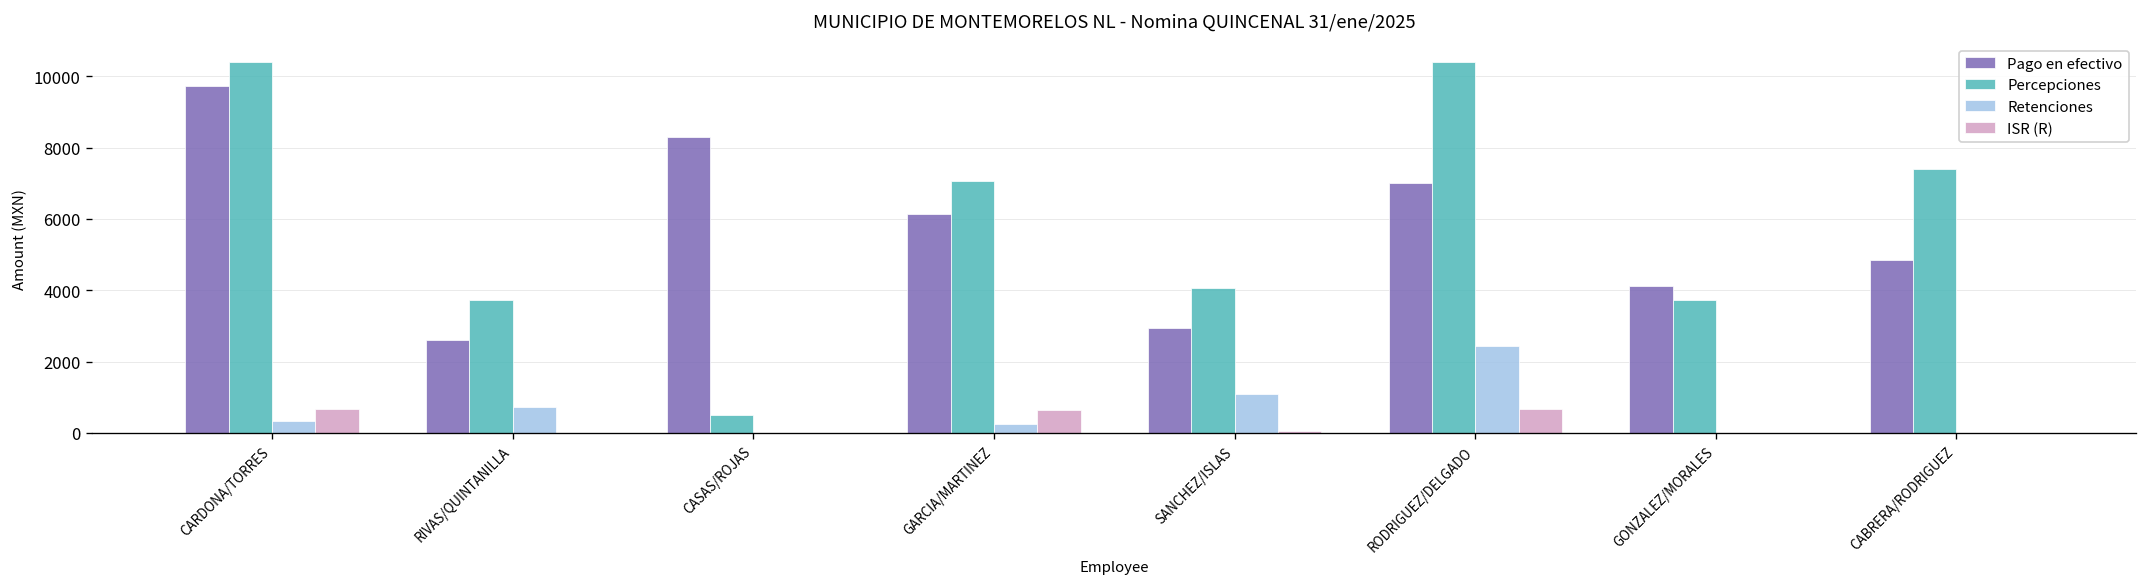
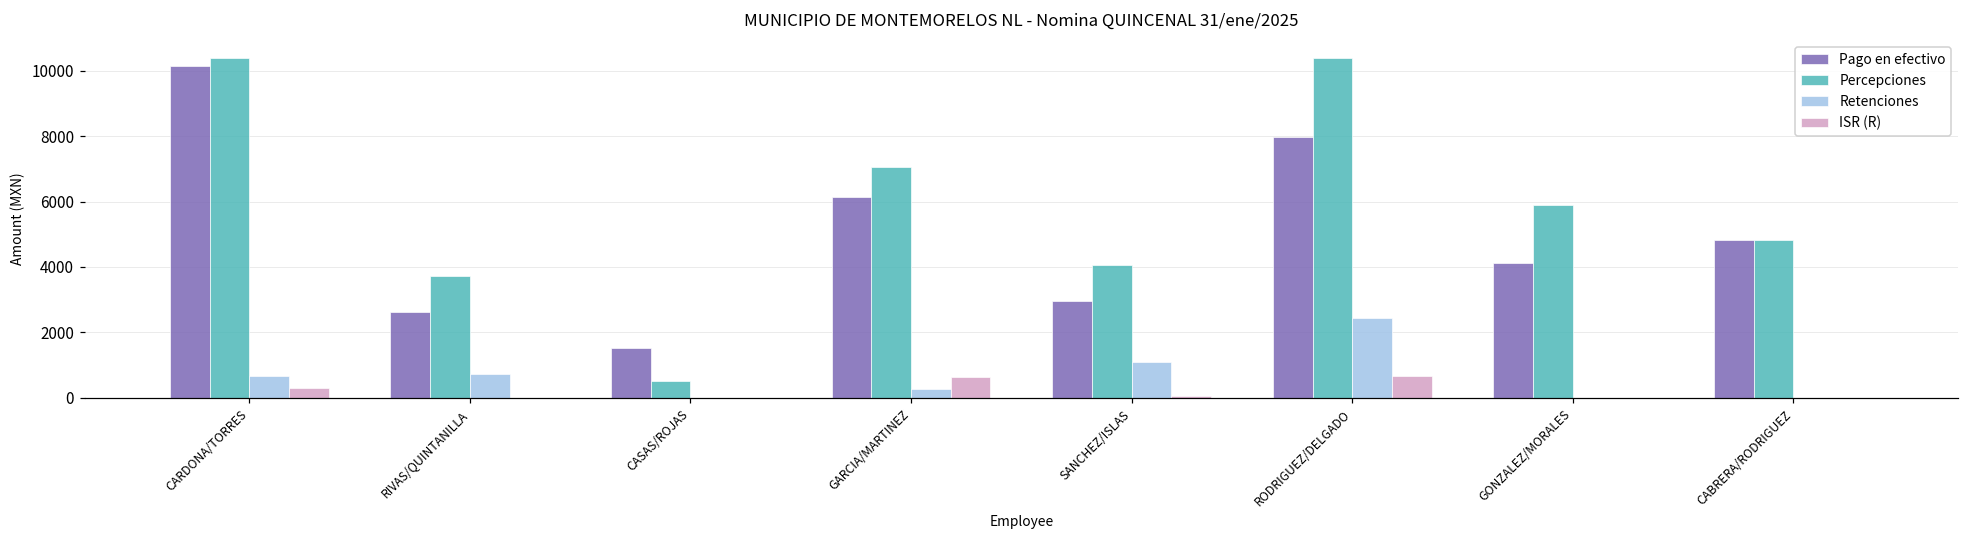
  {
    "Pago en efectivo": {
-     "CARDONA/TORRES": 9700,
+     "CARDONA/TORRES": 10200,
      "RIVAS/QUINTANILLA": 2600,
-     "CASAS/ROJAS": 8300,
+     "CASAS/ROJAS": 1500,
      "GARCIA/MARTINEZ": 6100,
      "SANCHEZ/ISLAS": 3000,
-     "RODRIGUEZ/DELGADO": 7000,
+     "RODRIGUEZ/DELGADO": 8000,
      "GONZALEZ/MORALES": 4100,
      "CABRERA/RODRIGUEZ": 4800
    },
    "Percepciones": {
      "CARDONA/TORRES": 10400,
      "RIVAS/QUINTANILLA": 3700,
      "CASAS/ROJAS": 500,
      "GARCIA/MARTINEZ": 7100,
      "SANCHEZ/ISLAS": 4100,
      "RODRIGUEZ/DELGADO": 10400,
-     "GONZALEZ/MORALES": 3700,
-     "CABRERA/RODRIGUEZ": 7400
+     "GONZALEZ/MORALES": 5900,
+     "CABRERA/RODRIGUEZ": 4800
    },
    "Retenciones": {
-     "CARDONA/TORRES": 300,
+     "CARDONA/TORRES": 700,
      "RIVAS/QUINTANILLA": 700,
      "CASAS/ROJAS": 0,
      "GARCIA/MARTINEZ": 300,
      "SANCHEZ/ISLAS": 1100,
      "RODRIGUEZ/DELGADO": 2400,
      "GONZALEZ/MORALES": 0,
      "CABRERA/RODRIGUEZ": 0
    },
    "ISR (R)": {
-     "CARDONA/TORRES": 700,
+     "CARDONA/TORRES": 300,
      "RIVAS/QUINTANILLA": 0,
      "CASAS/ROJAS": 0,
      "GARCIA/MARTINEZ": 600,
      "RODRIGUEZ/DELGADO": 700,
      "GONZALEZ/MORALES": 0,
      "CABRERA/RODRIGUEZ": 0
    }
  }
